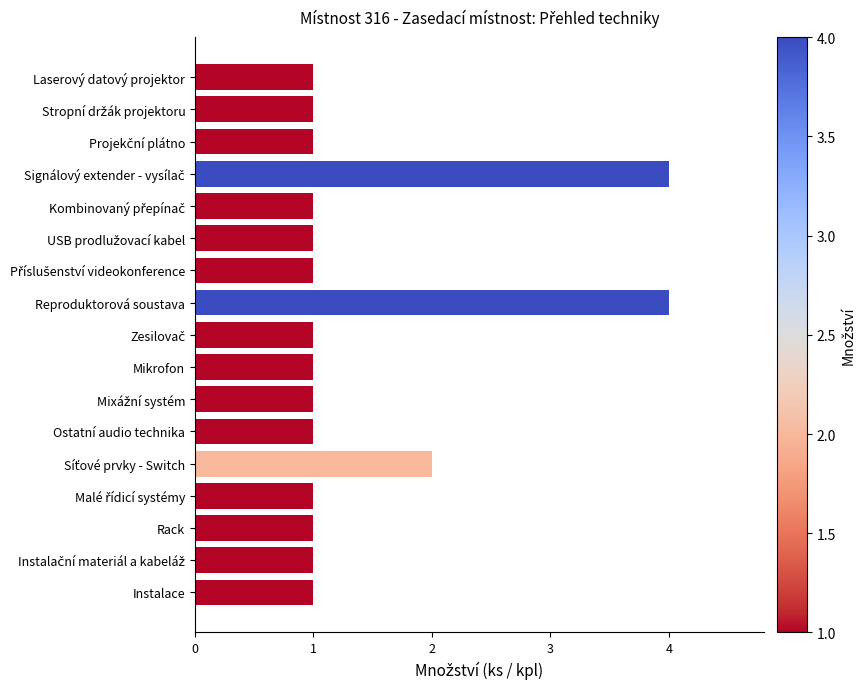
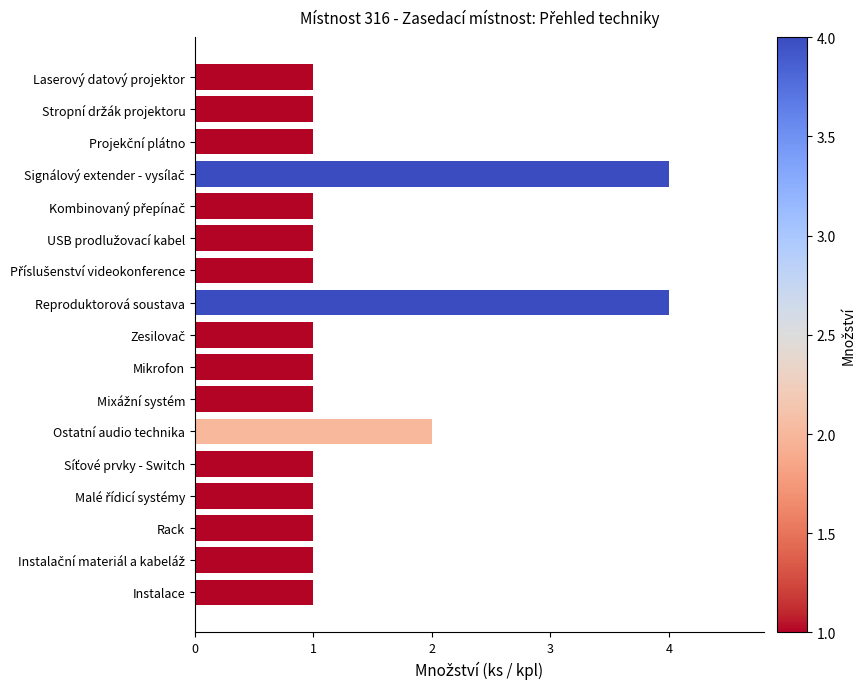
  {
    "Laserový datový projektor": 1,
    "Stropní držák projektoru": 1,
    "Projekční plátno": 1,
    "Signálový extender - vysílač": 4,
    "Kombinovaný přepínač": 1,
    "USB prodlužovací kabel": 1,
    "Příslušenství videokonference": 1,
    "Reproduktorová soustava": 4,
    "Zesilovač": 1,
    "Mikrofon": 1,
    "Mixážní systém": 1,
-   "Ostatní audio technika": 1,
-   "Síťové prvky - Switch": 2,
+   "Ostatní audio technika": 2,
+   "Síťové prvky - Switch": 1,
    "Malé řídicí systémy": 1,
    "Rack": 1,
    "Instalační materiál a kabeláž": 1,
    "Instalace": 1
  }
